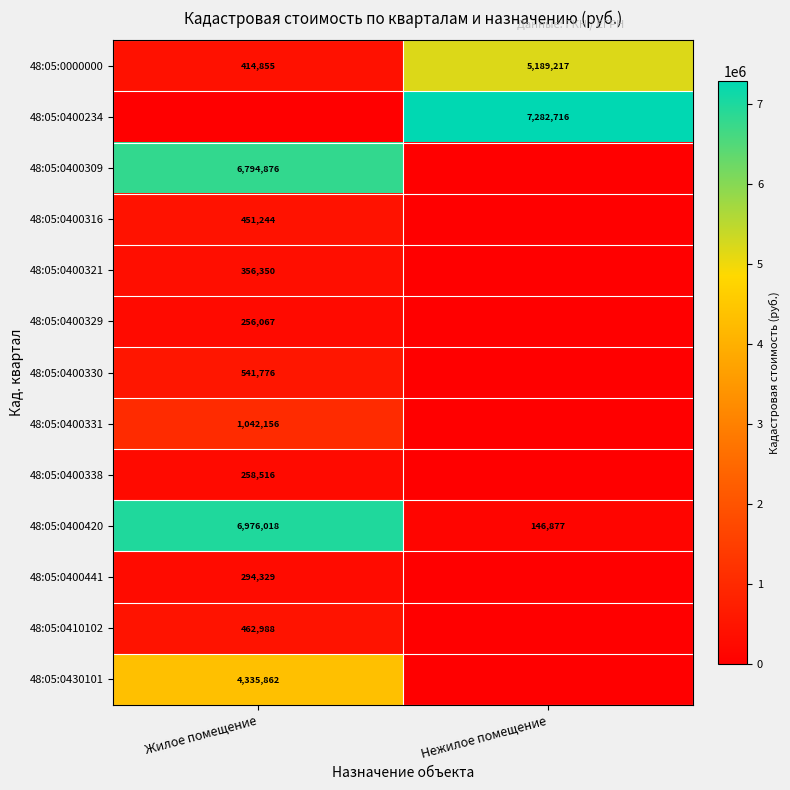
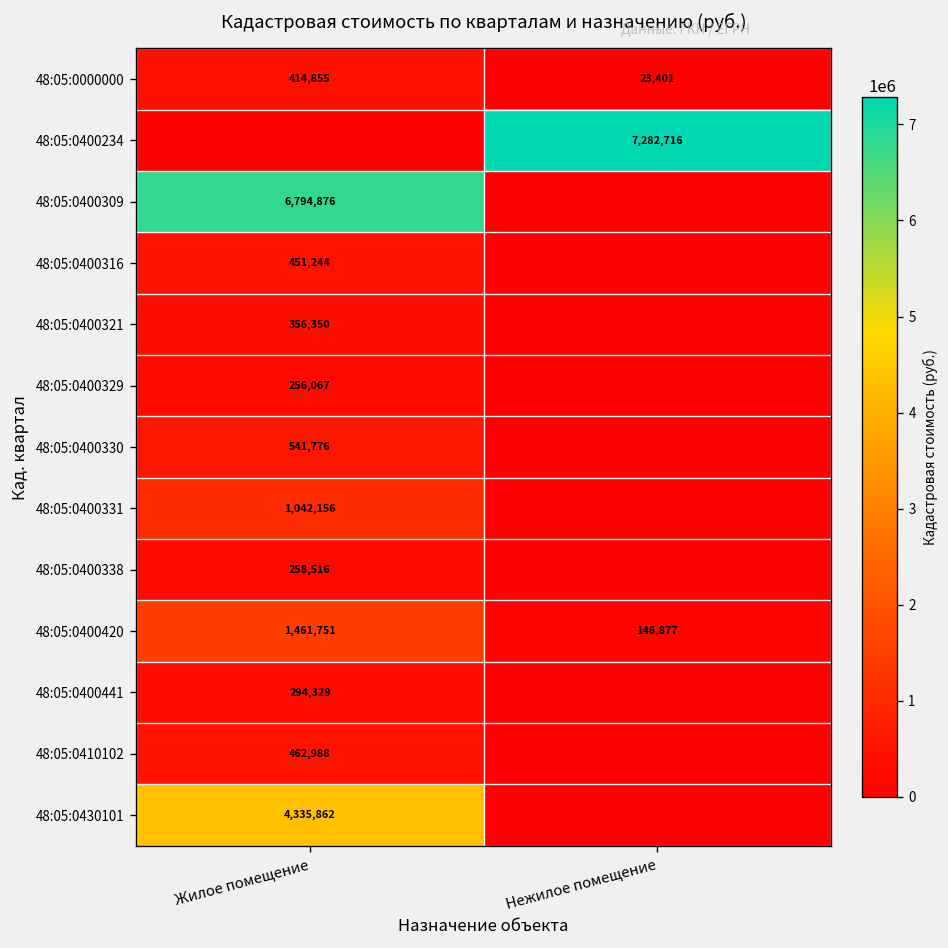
  {
    "48:05:0000000": {
      "Жилое помещение": "414,855",
-     "Нежилое помещение": "5,189,217"
+     "Нежилое помещение": "23,401"
    },
    "48:05:0400234": {
      "Нежилое помещение": "7,282,716"
    },
    "48:05:0400309": {
      "Жилое помещение": "6,794,876"
    },
    "48:05:0400316": {
      "Жилое помещение": "451,244"
    },
    "48:05:0400321": {
      "Жилое помещение": "356,350"
    },
    "48:05:0400329": {
      "Жилое помещение": "256,067"
    },
    "48:05:0400330": {
      "Жилое помещение": "541,776"
    },
    "48:05:0400331": {
      "Жилое помещение": "1,042,156"
    },
    "48:05:0400338": {
      "Жилое помещение": "258,516"
    },
    "48:05:0400420": {
-     "Жилое помещение": "6,976,018",
+     "Жилое помещение": "1,461,751",
      "Нежилое помещение": "146,877"
    },
    "48:05:0400441": {
      "Жилое помещение": "294,329"
    },
    "48:05:0410102": {
      "Жилое помещение": "462,988"
    },
    "48:05:0430101": {
      "Жилое помещение": "4,335,862"
    }
  }
